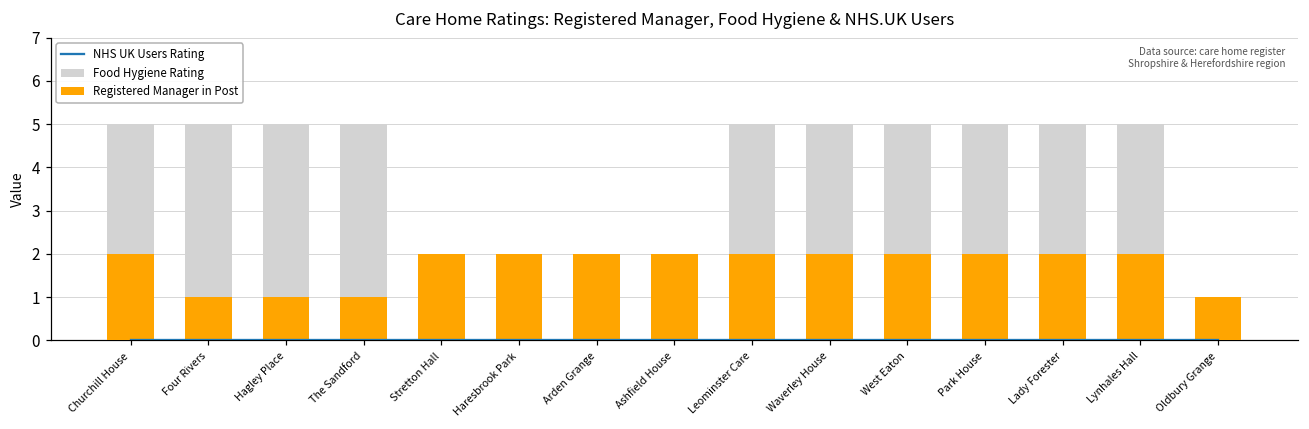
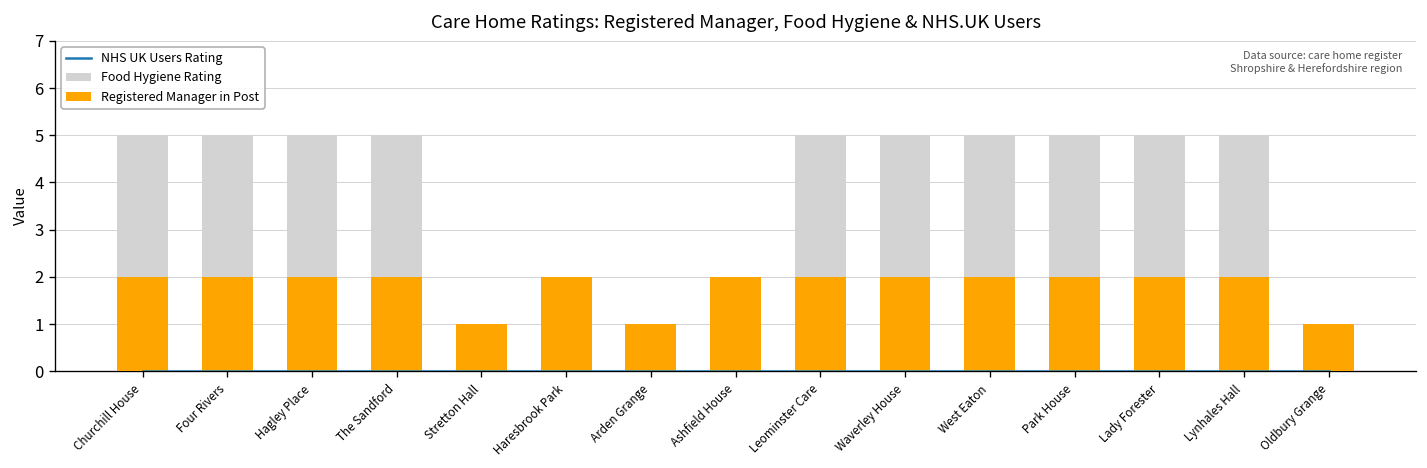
  {
    "NHS UK Users Rating": {
      "Churchill House": 0,
      "Four Rivers": 0,
      "Hagley Place": 0,
      "The Sandford": 0,
      "Stretton Hall": 0,
      "Haresbrook Park": 0,
      "Arden Grange": 0,
      "Ashfield House": 0,
      "Leominster Care": 0,
      "Waverley House": 0,
      "West Eaton": 0,
      "Park House": 0,
      "Lady Forester": 0,
      "Lynhales Hall": 0,
      "Oldbury Grange": 0
    },
    "Food Hygiene Rating": {
      "Churchill House": 5,
      "Four Rivers": 5,
      "Hagley Place": 5,
      "The Sandford": 5,
      "Stretton Hall": 0,
      "Haresbrook Park": 0,
      "Arden Grange": 0,
      "Ashfield House": 0,
      "Leominster Care": 5,
      "Waverley House": 5,
      "West Eaton": 5,
      "Park House": 5,
      "Lady Forester": 5,
      "Lynhales Hall": 5,
      "Oldbury Grange": 0
    },
    "Registered Manager in Post": {
-     "Four Rivers": 1,
-     "Hagley Place": 1,
-     "The Sandford": 1,
-     "Stretton Hall": 2,
+     "Four Rivers": 2,
+     "Hagley Place": 2,
+     "The Sandford": 2,
+     "Stretton Hall": 1,
      "Haresbrook Park": 2,
-     "Arden Grange": 2,
+     "Arden Grange": 1,
      "Ashfield House": 2,
      "Oldbury Grange": 1
    }
  }
